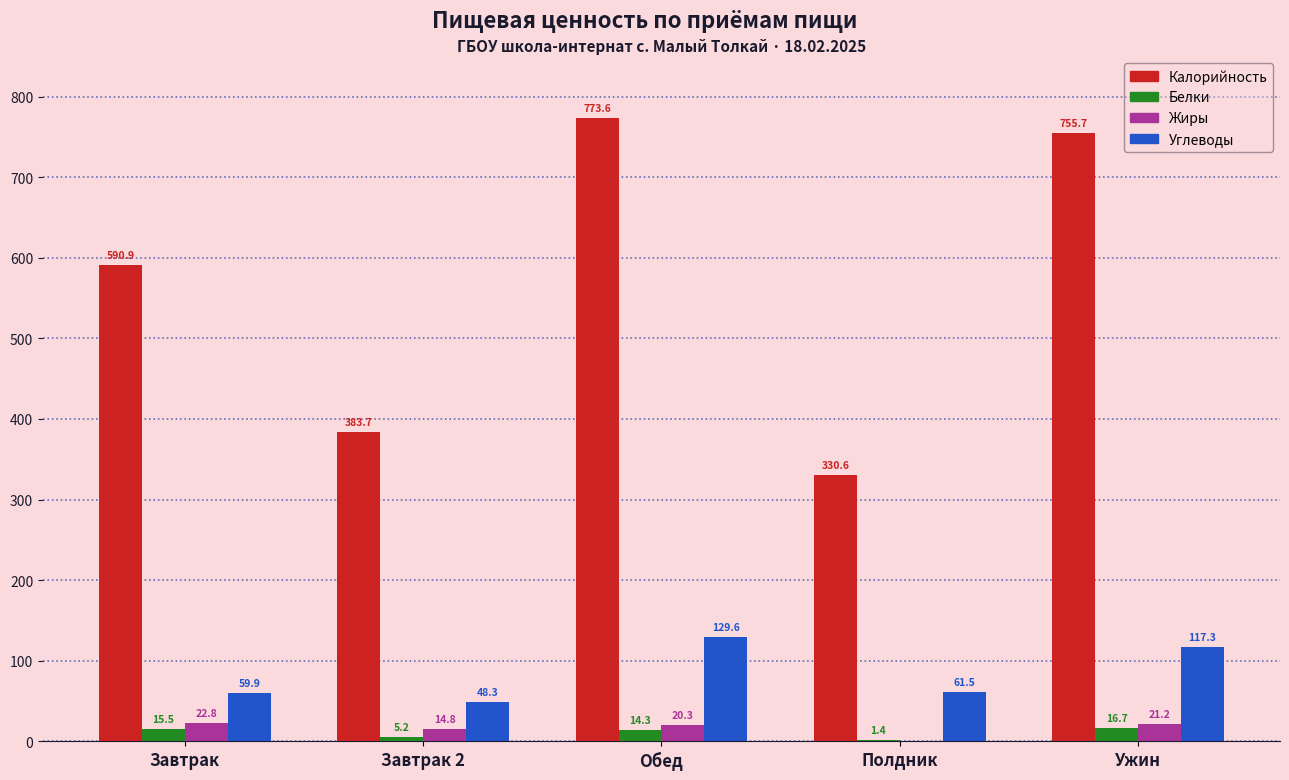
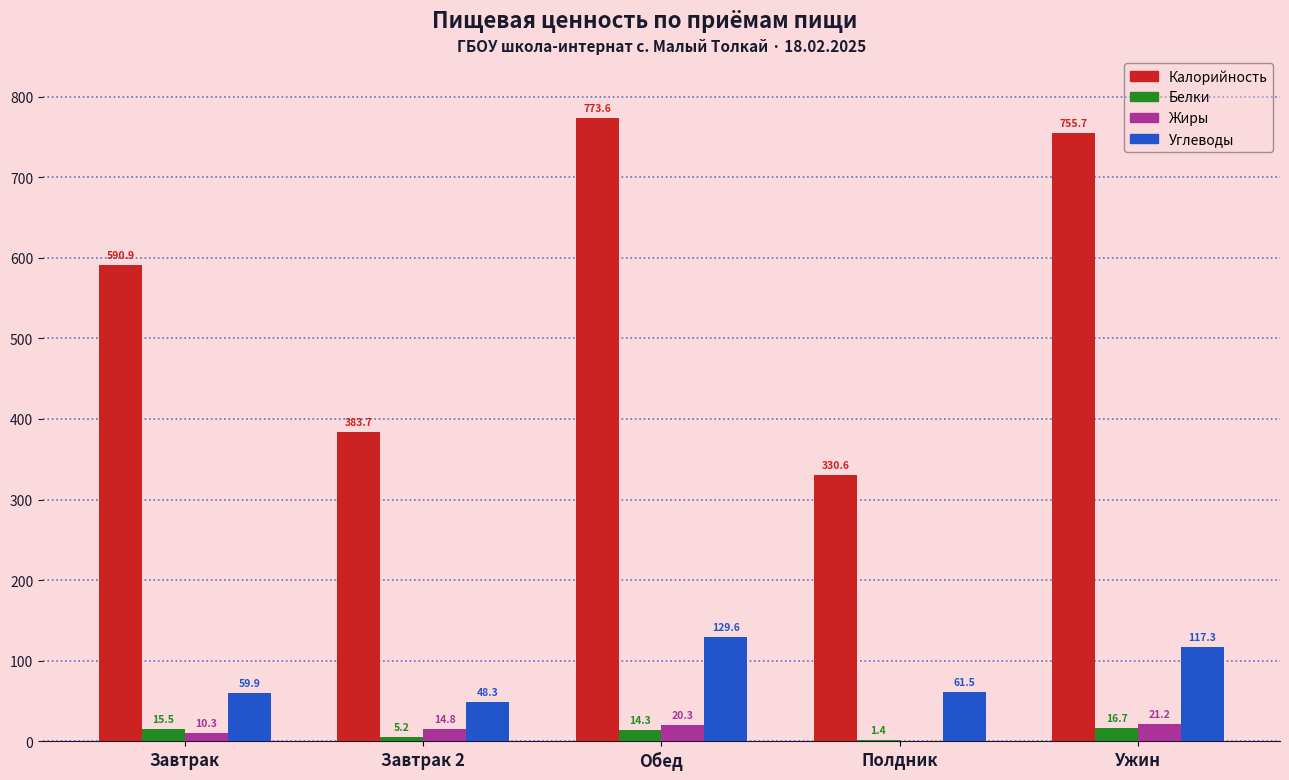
  {
    "Калорийность": {
      "Завтрак": 590.9,
      "Завтрак 2": 383.7,
      "Обед": 773.6,
      "Полдник": 330.6,
      "Ужин": 755.7
    },
    "Белки": {
      "Завтрак": 15.5,
      "Завтрак 2": 5.2,
      "Обед": 14.3,
      "Полдник": 1.4,
      "Ужин": 16.7
    },
    "Жиры": {
-     "Завтрак": 22.8,
+     "Завтрак": 10.3,
      "Завтрак 2": 14.8,
      "Обед": 20.3,
      "Ужин": 21.2
    },
    "Углеводы": {
      "Завтрак": 59.9,
      "Завтрак 2": 48.3,
      "Обед": 129.6,
      "Полдник": 61.5,
      "Ужин": 117.3
    }
  }
